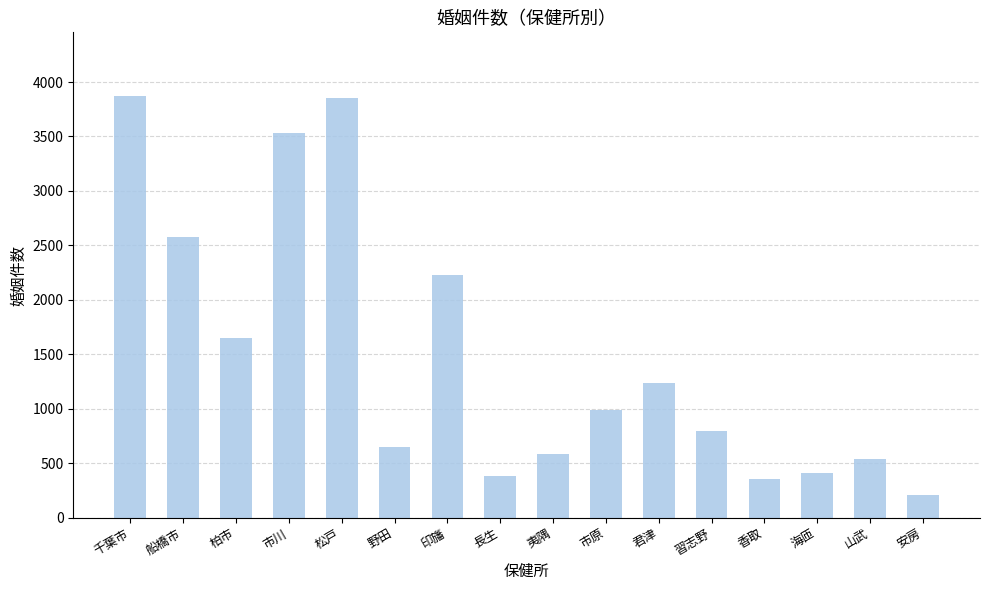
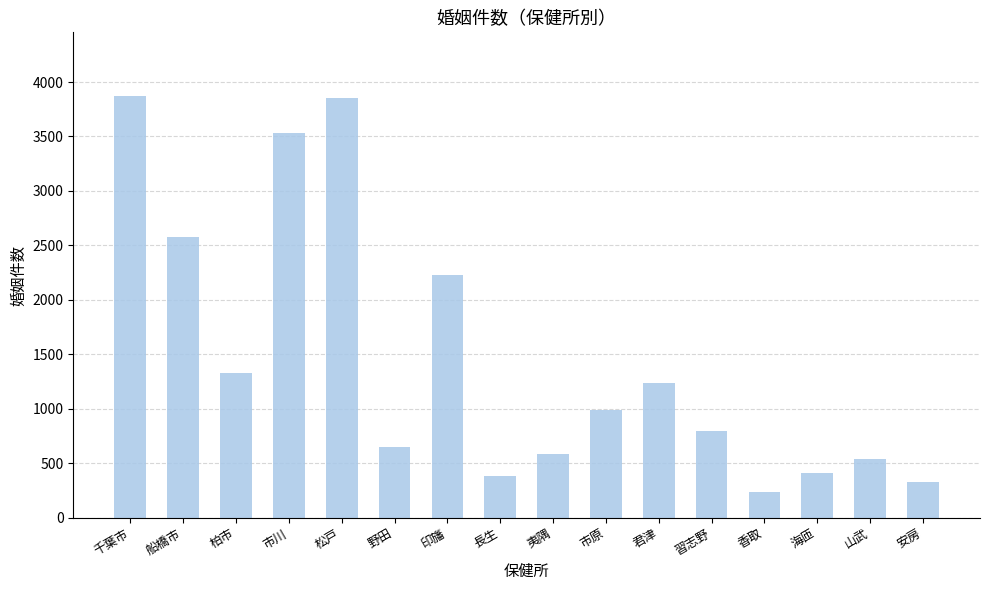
  {
    "千葉市": 3880,
    "船橋市": 2580,
-   "柏市": 1650,
+   "柏市": 1330,
    "市川": 3540,
    "松戸": 3850,
    "野田": 650,
    "印旛": 2230,
    "長生": 390,
    "夷隅": 590,
    "市原": 990,
    "君津": 1240,
    "習志野": 800,
-   "香取": 360,
+   "香取": 240,
    "海匝": 410,
    "山武": 540,
-   "安房": 210
+   "安房": 330
  }
